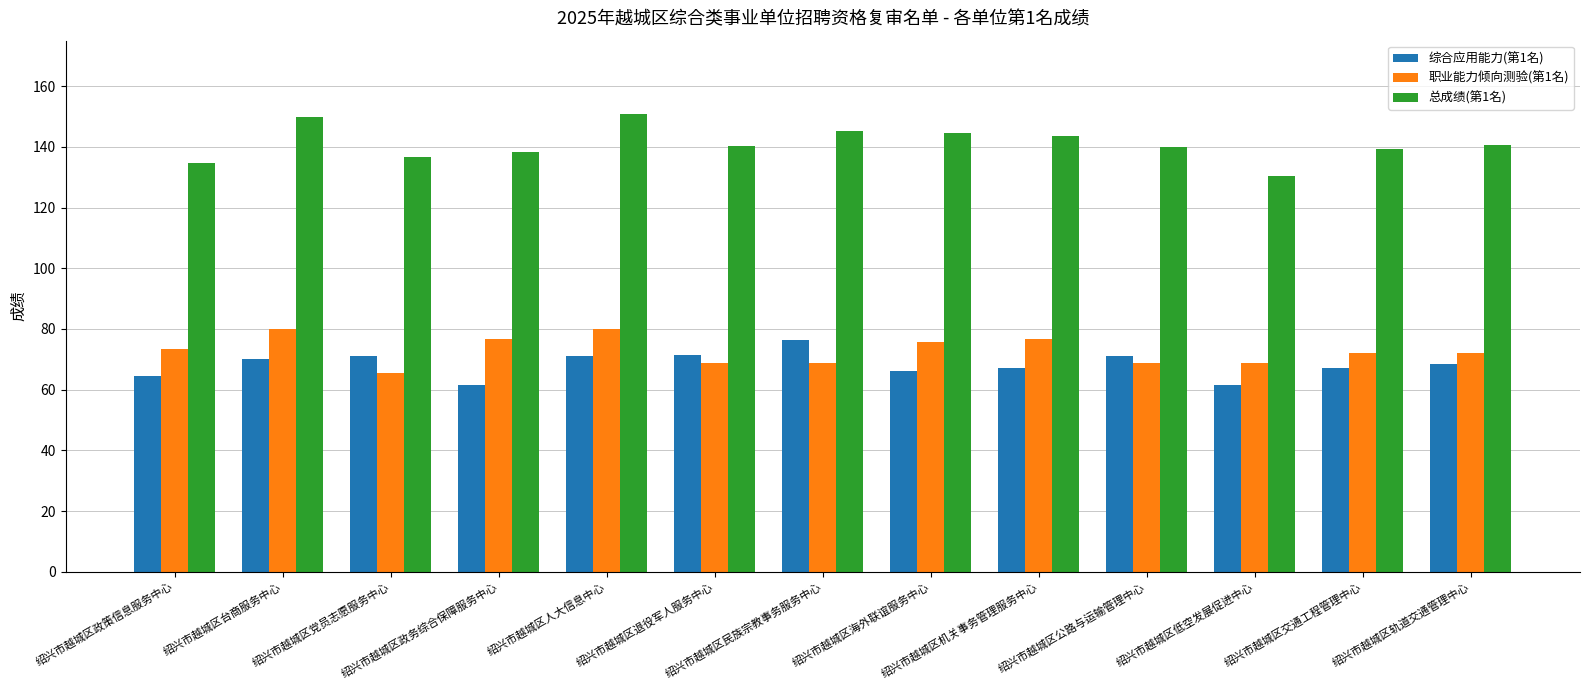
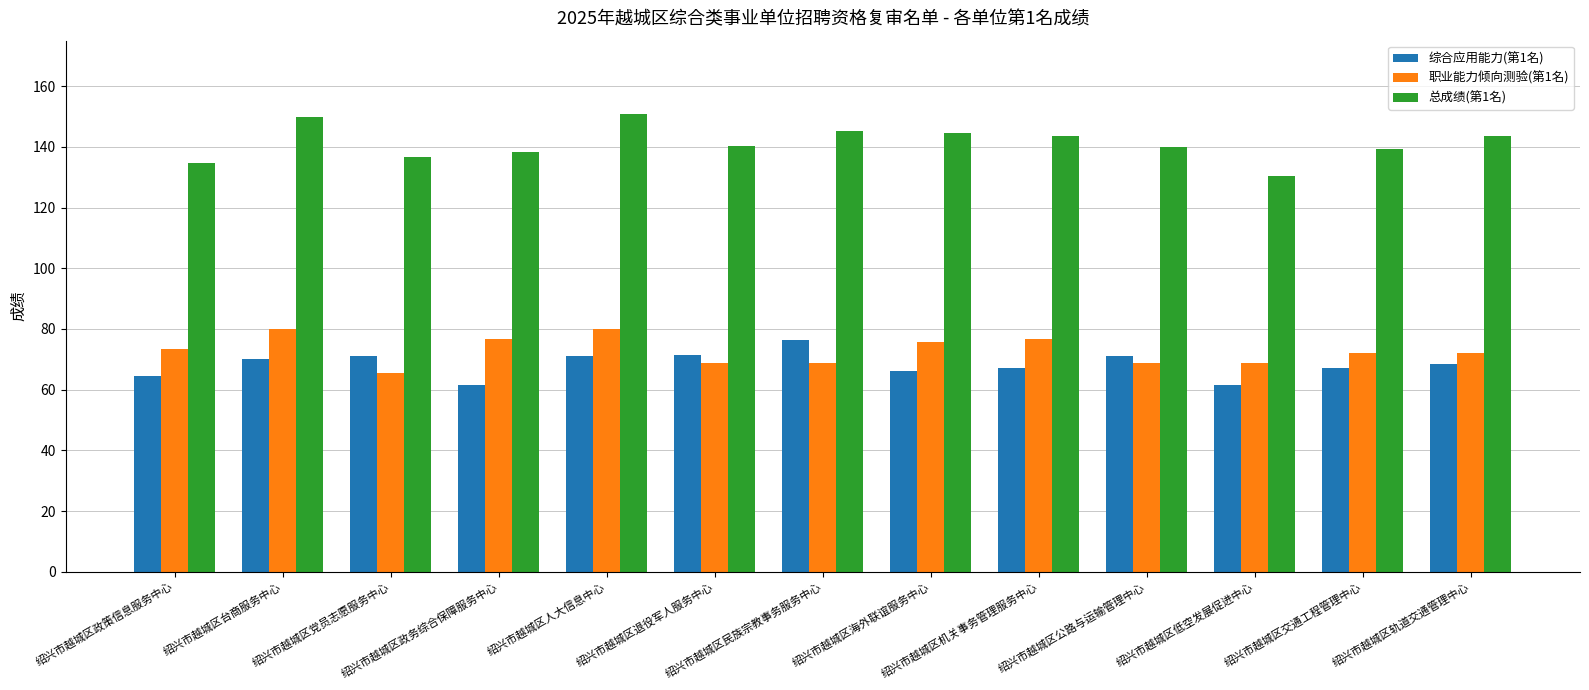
  {
    "综合应用能力(第1名)": {
      "绍兴市越城区政策信息服务中心": 65,
      "绍兴市越城区台商服务中心": 70,
      "绍兴市越城区党员志愿服务中心": 71,
      "绍兴市越城区政务综合保障服务中心": 62,
      "绍兴市越城区人大信息中心": 71,
      "绍兴市越城区退役军人服务中心": 72,
      "绍兴市越城区民族宗教事务服务中心": 77,
      "绍兴市越城区海外联谊服务中心": 66,
      "绍兴市越城区机关事务管理服务中心": 67,
      "绍兴市越城区公路与运输管理中心": 71,
      "绍兴市越城区低空发展促进中心": 62,
      "绍兴市越城区交通工程管理中心": 67,
      "绍兴市越城区轨道交通管理中心": 69
    },
    "职业能力倾向测验(第1名)": {
      "绍兴市越城区政策信息服务中心": 73,
      "绍兴市越城区台商服务中心": 80,
      "绍兴市越城区党员志愿服务中心": 66,
      "绍兴市越城区政务综合保障服务中心": 77,
      "绍兴市越城区人大信息中心": 80,
      "绍兴市越城区退役军人服务中心": 69,
      "绍兴市越城区民族宗教事务服务中心": 69,
      "绍兴市越城区海外联谊服务中心": 76,
      "绍兴市越城区机关事务管理服务中心": 77,
      "绍兴市越城区公路与运输管理中心": 69,
      "绍兴市越城区低空发展促进中心": 69,
      "绍兴市越城区交通工程管理中心": 72,
      "绍兴市越城区轨道交通管理中心": 72
    },
    "总成绩(第1名)": {
      "绍兴市越城区政策信息服务中心": 135,
      "绍兴市越城区台商服务中心": 150,
      "绍兴市越城区党员志愿服务中心": 137,
      "绍兴市越城区政务综合保障服务中心": 138,
      "绍兴市越城区人大信息中心": 151,
      "绍兴市越城区退役军人服务中心": 140,
      "绍兴市越城区民族宗教事务服务中心": 145,
      "绍兴市越城区海外联谊服务中心": 144,
      "绍兴市越城区机关事务管理服务中心": 144,
      "绍兴市越城区公路与运输管理中心": 140,
      "绍兴市越城区低空发展促进中心": 130,
      "绍兴市越城区交通工程管理中心": 139,
-     "绍兴市越城区轨道交通管理中心": 141
+     "绍兴市越城区轨道交通管理中心": 144
    }
  }
